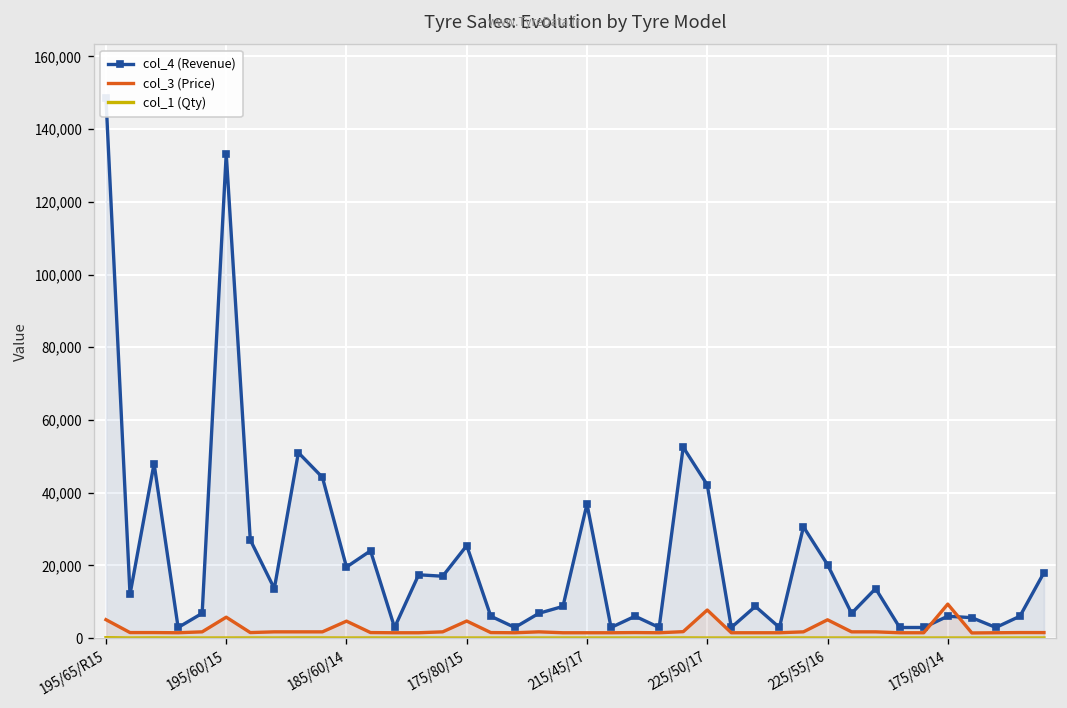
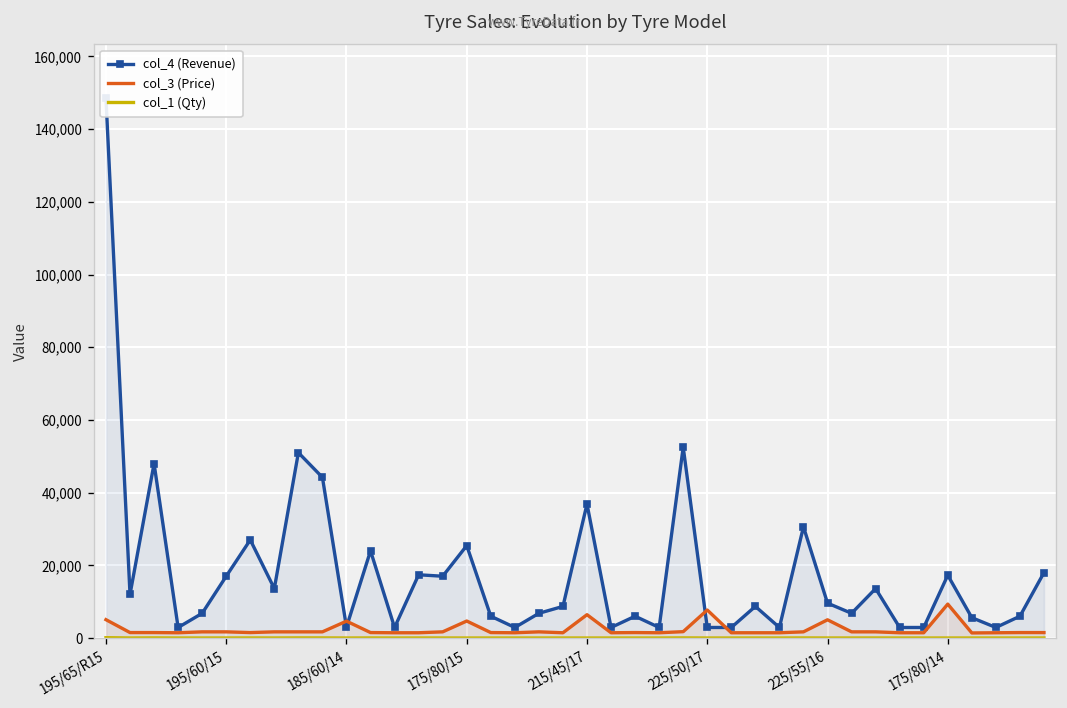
  {
    "col_4 (Revenue)": {
-     "195/60/15": "133,000",
-     "185/60/14": "20,000",
+     "195/60/15": "17,000",
+     "185/60/14": "3,000",
      "175/80/15": "25,000",
      "215/45/17": "37,000",
-     "225/50/17": "42,000",
-     "225/55/16": "20,000",
-     "175/80/14": "6,000"
+     "225/50/17": "3,000",
+     "225/55/16": "10,000",
+     "175/80/14": "17,000"
    },
    "col_3 (Price)": {
      "195/65/R15": "5,000",
-     "195/60/15": "6,000",
+     "195/60/15": "2,000",
      "185/60/14": "5,000",
      "175/80/15": "5,000",
-     "215/45/17": "1,000",
+     "215/45/17": "6,000",
      "225/50/17": "8,000",
      "225/55/16": "5,000",
      "175/80/14": "9,000"
    },
    "col_1 (Qty)": {
      "195/65/R15": "0",
      "195/60/15": "0",
      "185/60/14": "0",
      "175/80/15": "0",
      "215/45/17": "0",
      "225/50/17": "0",
      "225/55/16": "0",
      "175/80/14": "0"
    }
  }
